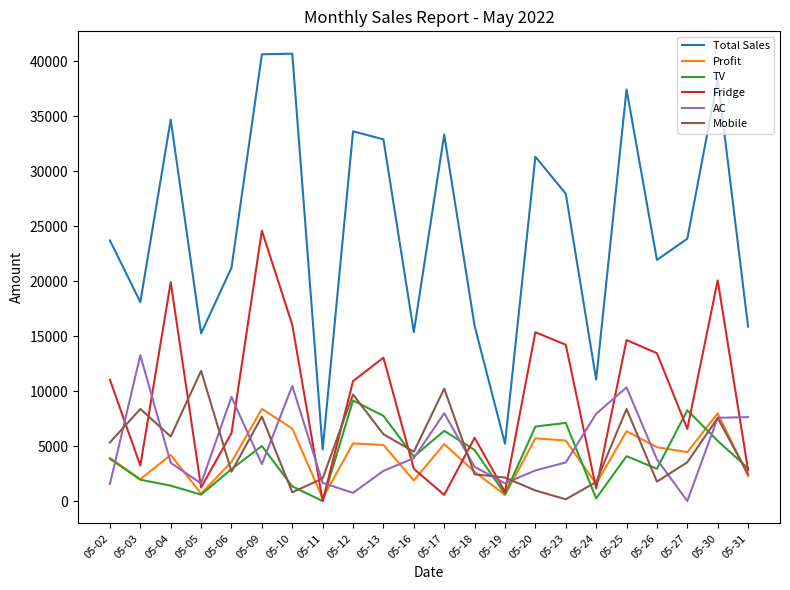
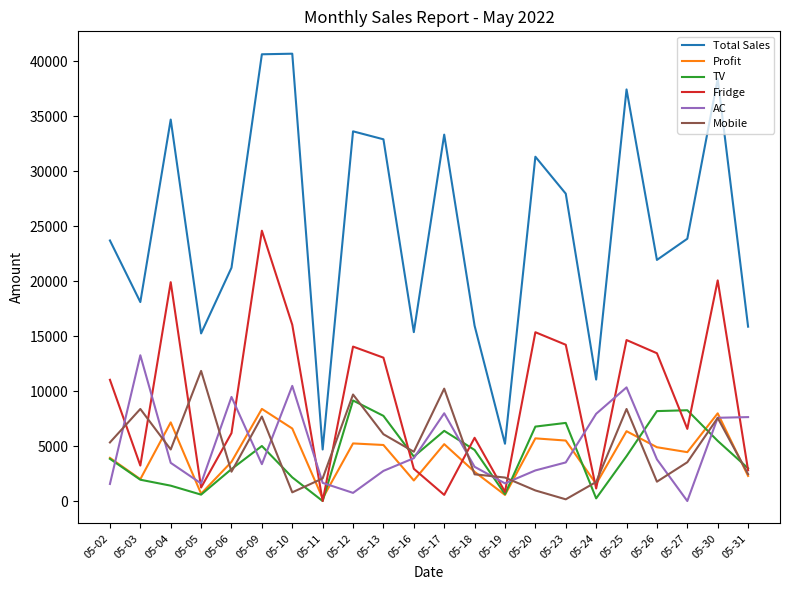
  {
    "Total Sales": {
      "05-02": 23700,
      "05-03": 18100,
      "05-04": 34700,
      "05-05": 15200,
      "05-06": 21200,
      "05-09": 40600,
      "05-10": 40700,
      "05-11": 4700,
      "05-12": 33600,
      "05-13": 32900,
      "05-16": 15400,
      "05-17": 33300,
      "05-18": 15900,
      "05-19": 5200,
      "05-20": 31300,
      "05-23": 27900,
      "05-24": 11000,
      "05-25": 37400,
      "05-26": 21900,
      "05-27": 23800,
      "05-31": 15900
    },
    "Profit": {
-     "05-04": 4200,
+     "05-04": 7200,
      "05-06": 3600,
      "05-09": 8400,
      "05-10": 6600,
      "05-11": 200,
      "05-12": 5200,
      "05-13": 5100,
      "05-16": 1900,
      "05-17": 5200,
      "05-20": 5700,
      "05-23": 5500,
      "05-25": 6300,
      "05-26": 4900,
      "05-27": 4400,
      "05-30": 8000
    },
    "TV": {
      "05-04": 1400,
      "05-06": 2900,
      "05-09": 5000,
-     "05-10": 1300,
+     "05-10": 2200,
      "05-12": 9100,
      "05-13": 7700,
      "05-17": 6400,
      "05-18": 4600,
      "05-20": 6800,
      "05-23": 7100,
      "05-24": 200,
      "05-25": 4100,
-     "05-26": 2900,
+     "05-26": 8200,
      "05-27": 8300,
      "05-30": 5500
    },
    "Fridge": {
      "05-02": 11000,
      "05-03": 3200,
      "05-04": 19900,
      "05-05": 1200,
      "05-06": 6200,
      "05-09": 24600,
      "05-10": 16000,
-     "05-12": 10900,
+     "05-12": 14000,
      "05-13": 13000,
      "05-16": 2900,
      "05-17": 600,
      "05-18": 5800,
      "05-20": 15300,
      "05-23": 14200,
      "05-24": 1100,
      "05-25": 14600,
      "05-26": 13400,
      "05-27": 6600,
      "05-30": 20100
    },
    "AC": {
      "05-02": 1600,
      "05-03": 13300,
      "05-04": 3500,
      "05-05": 1600,
      "05-06": 9500,
      "05-09": 3400,
      "05-10": 10500,
      "05-11": 1700,
      "05-12": 700,
      "05-13": 2700,
      "05-17": 8000,
      "05-18": 3100,
      "05-19": 1600,
      "05-20": 2800,
      "05-23": 3500,
      "05-24": 7900,
      "05-25": 10300,
      "05-26": 3800,
      "05-27": 0,
      "05-31": 7600
    },
    "Mobile": {
      "05-02": 5300,
      "05-03": 8400,
-     "05-04": 5900,
+     "05-04": 4700,
      "05-05": 11800,
      "05-06": 2700,
      "05-09": 7700,
      "05-10": 800,
      "05-11": 2100,
      "05-12": 9700,
      "05-13": 6100,
      "05-16": 4500,
      "05-17": 10200,
      "05-19": 2100,
      "05-20": 1000,
      "05-23": 200,
      "05-25": 8400,
      "05-26": 1800,
      "05-27": 3500
    }
  }
